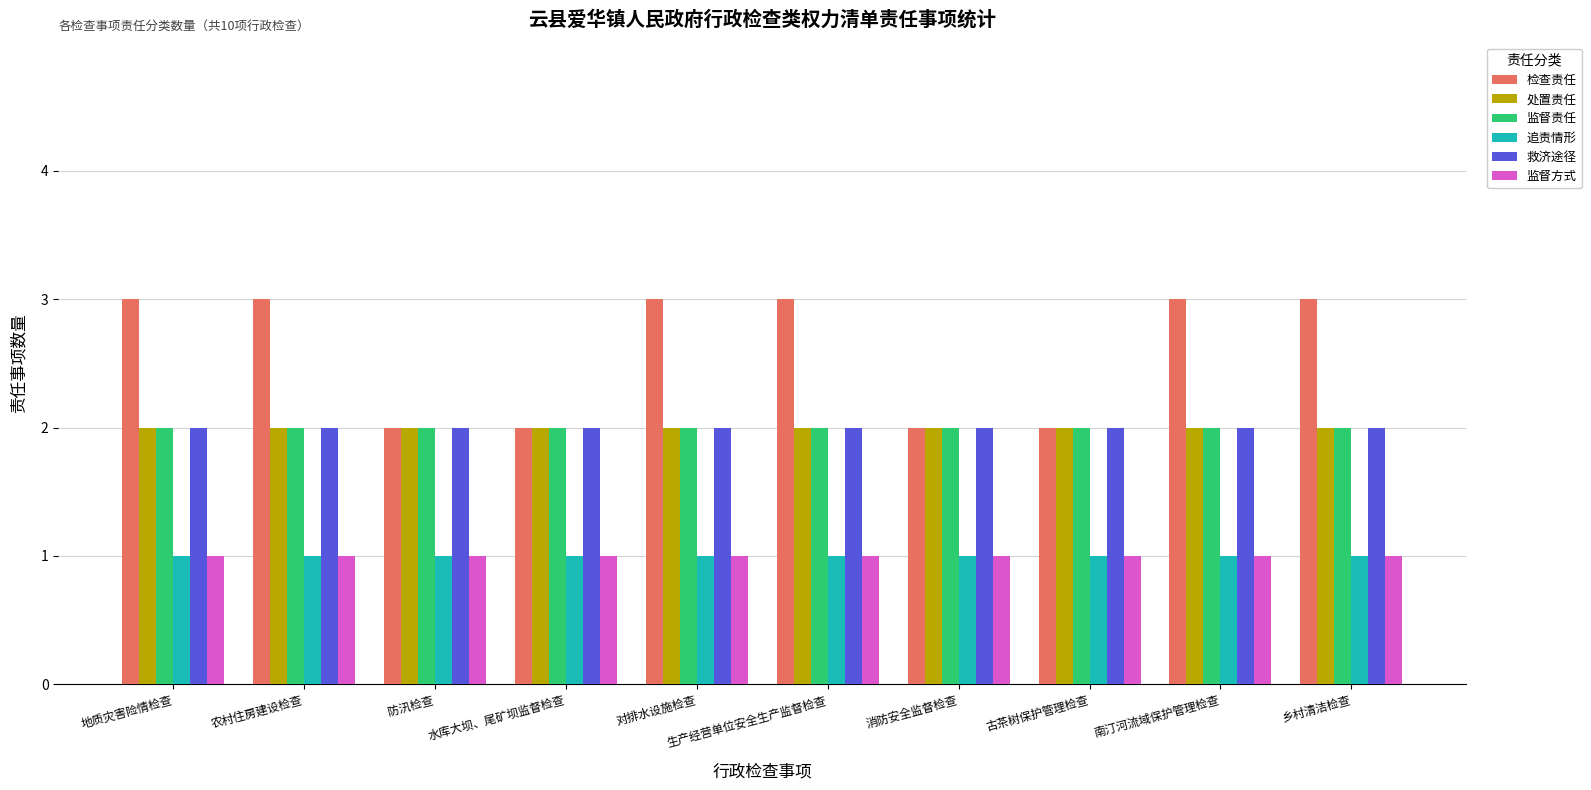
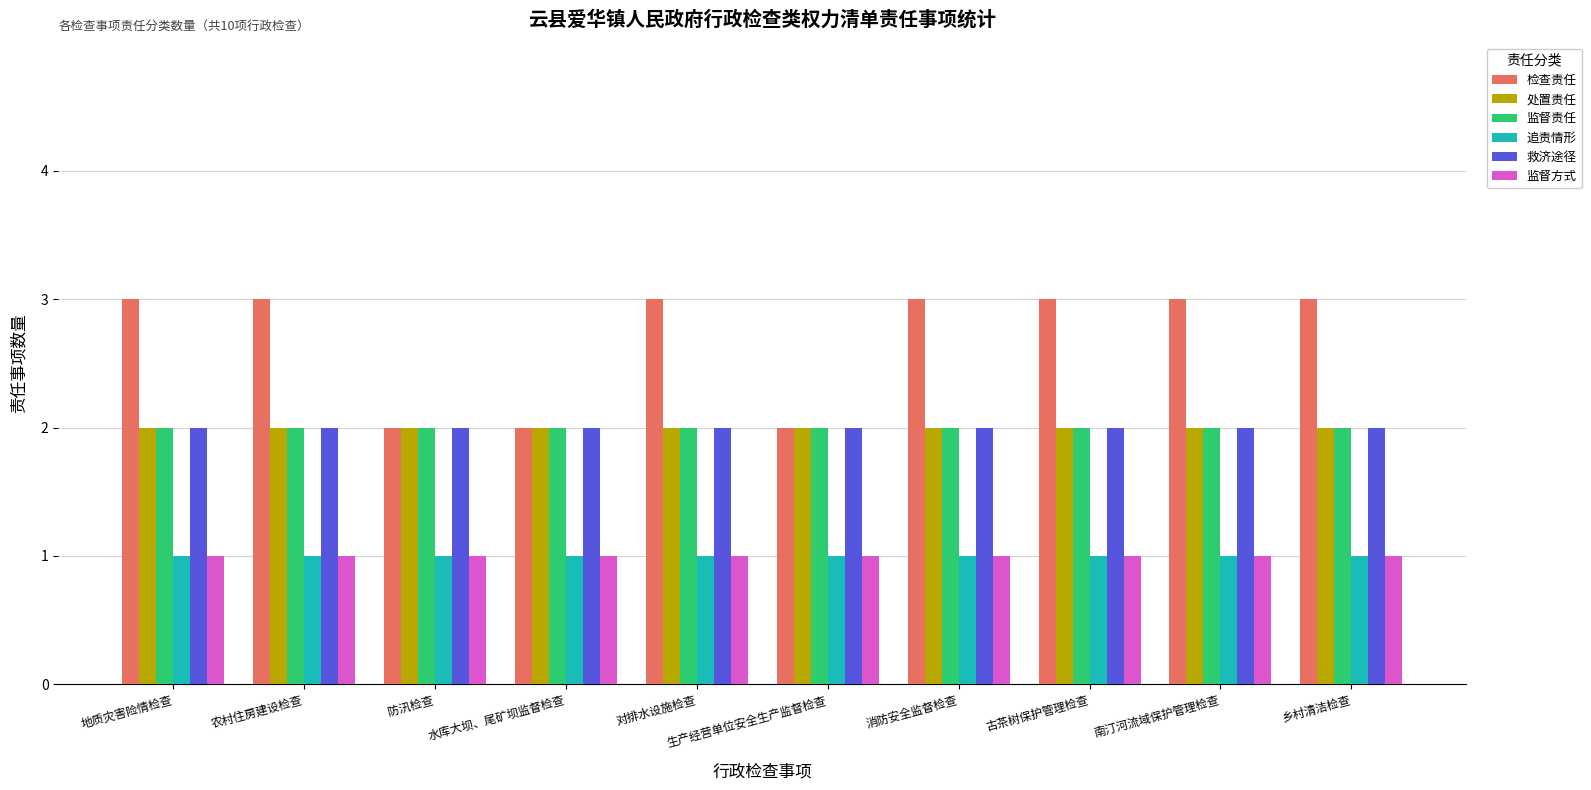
  {
    "检查责任": {
      "地质灾害险情检查": 3,
      "农村住房建设检查": 3,
      "防汛检查": 2,
      "水库大坝、尾矿坝监督检查": 2,
      "对排水设施检查": 3,
-     "生产经营单位安全生产监督检查": 3,
-     "消防安全监督检查": 2,
-     "古茶树保护管理检查": 2,
+     "生产经营单位安全生产监督检查": 2,
+     "消防安全监督检查": 3,
+     "古茶树保护管理检查": 3,
      "南汀河流域保护管理检查": 3,
      "乡村清洁检查": 3
    },
    "处置责任": {
      "地质灾害险情检查": 2,
      "农村住房建设检查": 2,
      "防汛检查": 2,
      "水库大坝、尾矿坝监督检查": 2,
      "对排水设施检查": 2,
      "生产经营单位安全生产监督检查": 2,
      "消防安全监督检查": 2,
      "古茶树保护管理检查": 2,
      "南汀河流域保护管理检查": 2,
      "乡村清洁检查": 2
    },
    "监督责任": {
      "地质灾害险情检查": 2,
      "农村住房建设检查": 2,
      "防汛检查": 2,
      "水库大坝、尾矿坝监督检查": 2,
      "对排水设施检查": 2,
      "生产经营单位安全生产监督检查": 2,
      "消防安全监督检查": 2,
      "古茶树保护管理检查": 2,
      "南汀河流域保护管理检查": 2,
      "乡村清洁检查": 2
    },
    "追责情形": {
      "地质灾害险情检查": 1,
      "农村住房建设检查": 1,
      "防汛检查": 1,
      "水库大坝、尾矿坝监督检查": 1,
      "对排水设施检查": 1,
      "生产经营单位安全生产监督检查": 1,
      "消防安全监督检查": 1,
      "古茶树保护管理检查": 1,
      "南汀河流域保护管理检查": 1,
      "乡村清洁检查": 1
    },
    "救济途径": {
      "地质灾害险情检查": 2,
      "农村住房建设检查": 2,
      "防汛检查": 2,
      "水库大坝、尾矿坝监督检查": 2,
      "对排水设施检查": 2,
      "生产经营单位安全生产监督检查": 2,
      "消防安全监督检查": 2,
      "古茶树保护管理检查": 2,
      "南汀河流域保护管理检查": 2,
      "乡村清洁检查": 2
    },
    "监督方式": {
      "地质灾害险情检查": 1,
      "农村住房建设检查": 1,
      "防汛检查": 1,
      "水库大坝、尾矿坝监督检查": 1,
      "对排水设施检查": 1,
      "生产经营单位安全生产监督检查": 1,
      "消防安全监督检查": 1,
      "古茶树保护管理检查": 1,
      "南汀河流域保护管理检查": 1,
      "乡村清洁检查": 1
    }
  }
